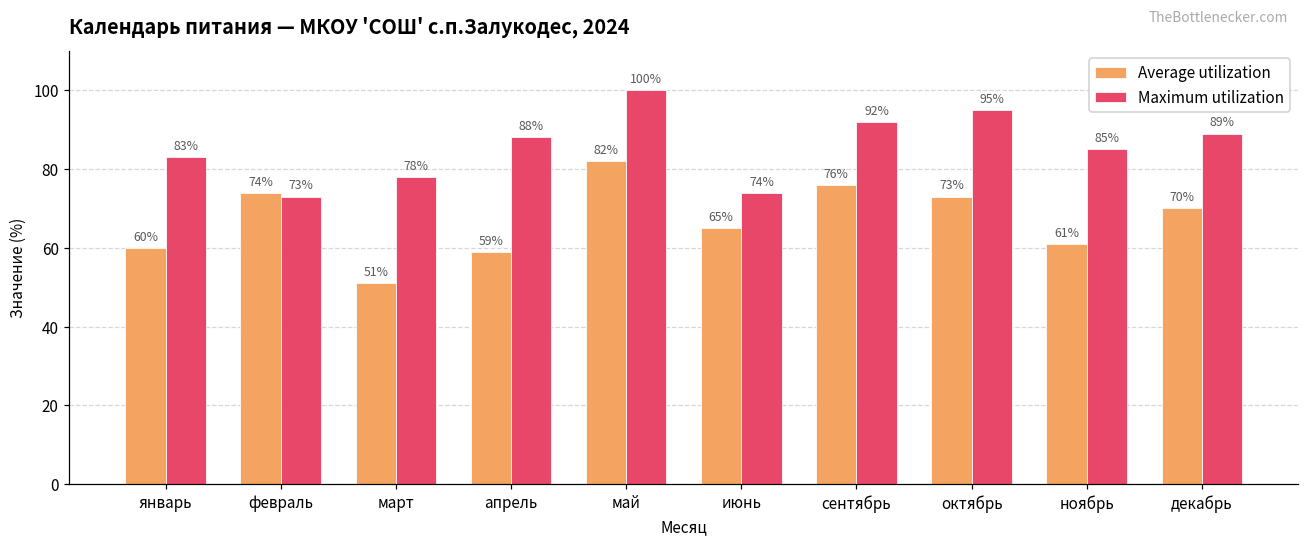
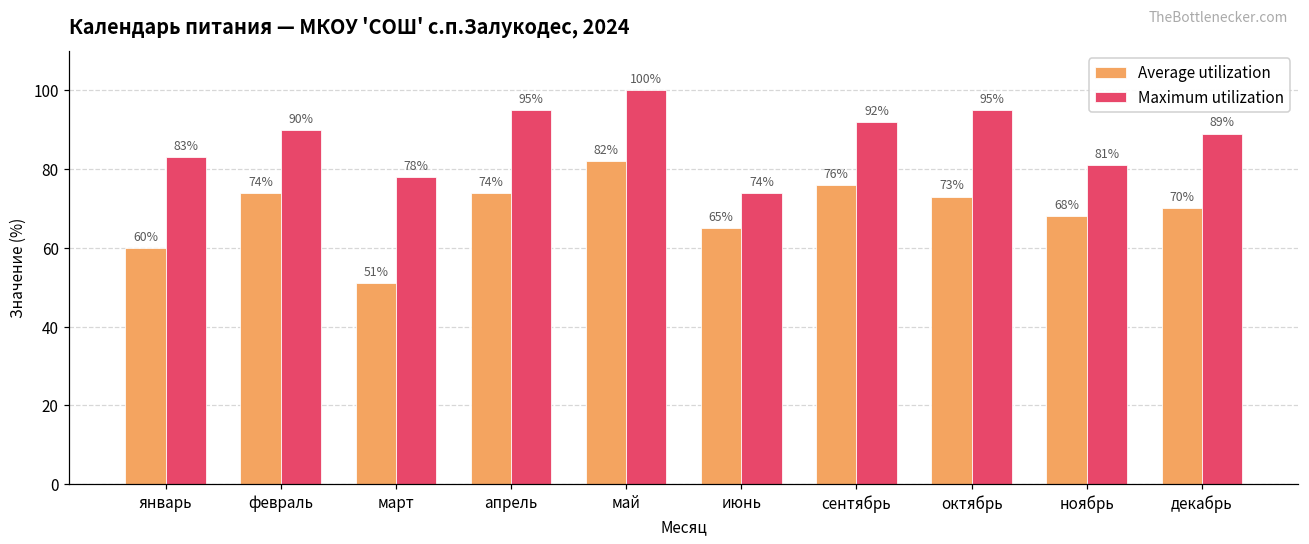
  {
    "Average utilization": {
      "январь": "60%",
      "февраль": "74%",
      "март": "51%",
-     "апрель": "59%",
+     "апрель": "74%",
      "май": "82%",
      "июнь": "65%",
      "сентябрь": "76%",
      "октябрь": "73%",
-     "ноябрь": "61%",
+     "ноябрь": "68%",
      "декабрь": "70%"
    },
    "Maximum utilization": {
      "январь": "83%",
-     "февраль": "73%",
+     "февраль": "90%",
      "март": "78%",
-     "апрель": "88%",
+     "апрель": "95%",
      "май": "100%",
      "июнь": "74%",
      "сентябрь": "92%",
      "октябрь": "95%",
-     "ноябрь": "85%",
+     "ноябрь": "81%",
      "декабрь": "89%"
    }
  }
